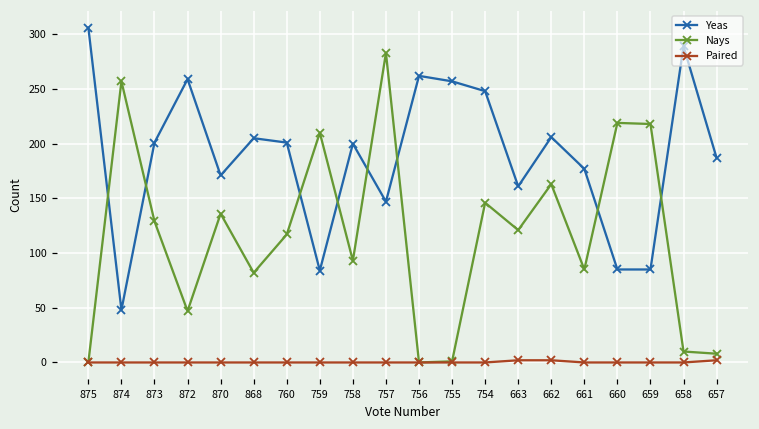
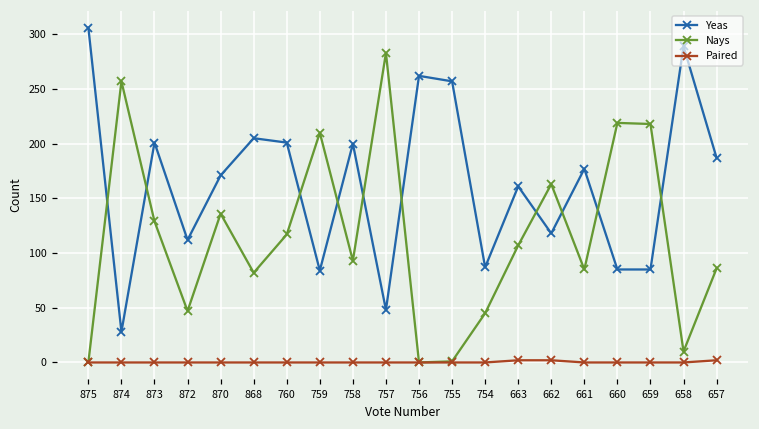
  {
    "Yeas": {
      "875": 310,
-     "874": 50,
+     "874": 30,
      "873": 200,
-     "872": 260,
+     "872": 110,
      "870": 170,
      "868": 210,
      "760": 200,
      "759": 80,
      "758": 200,
-     "757": 150,
+     "757": 50,
      "756": 260,
      "755": 260,
-     "754": 250,
+     "754": 90,
      "663": 160,
-     "662": 210,
+     "662": 120,
      "661": 180,
      "660": 90,
      "659": 90,
      "657": 190
    },
    "Nays": {
      "874": 260,
      "873": 130,
      "872": 50,
      "870": 140,
      "868": 80,
      "760": 120,
      "759": 210,
      "758": 90,
      "757": 280,
-     "754": 150,
-     "663": 120,
+     "754": 50,
+     "663": 110,
      "662": 160,
      "661": 90,
      "660": 220,
      "659": 220,
      "658": 10,
-     "657": 10
+     "657": 90
    },
    "Paired": {
      "874": 0,
      "873": 0,
      "872": 0,
      "870": 0,
      "868": 0,
      "760": 0,
      "759": 0,
      "758": 0,
      "757": 0,
      "754": 0,
      "663": 0,
      "662": 0,
      "661": 0,
      "660": 0,
      "659": 0,
      "658": 0,
      "657": 0
    }
  }
